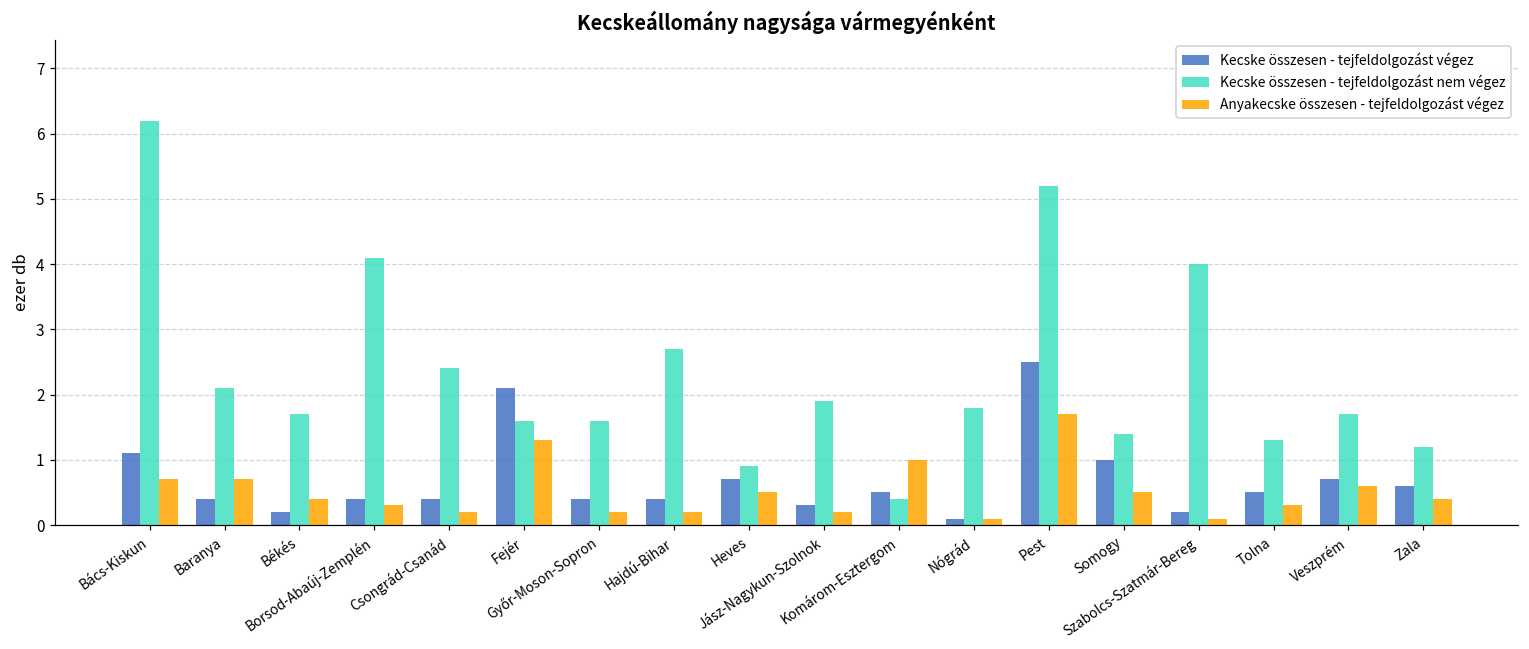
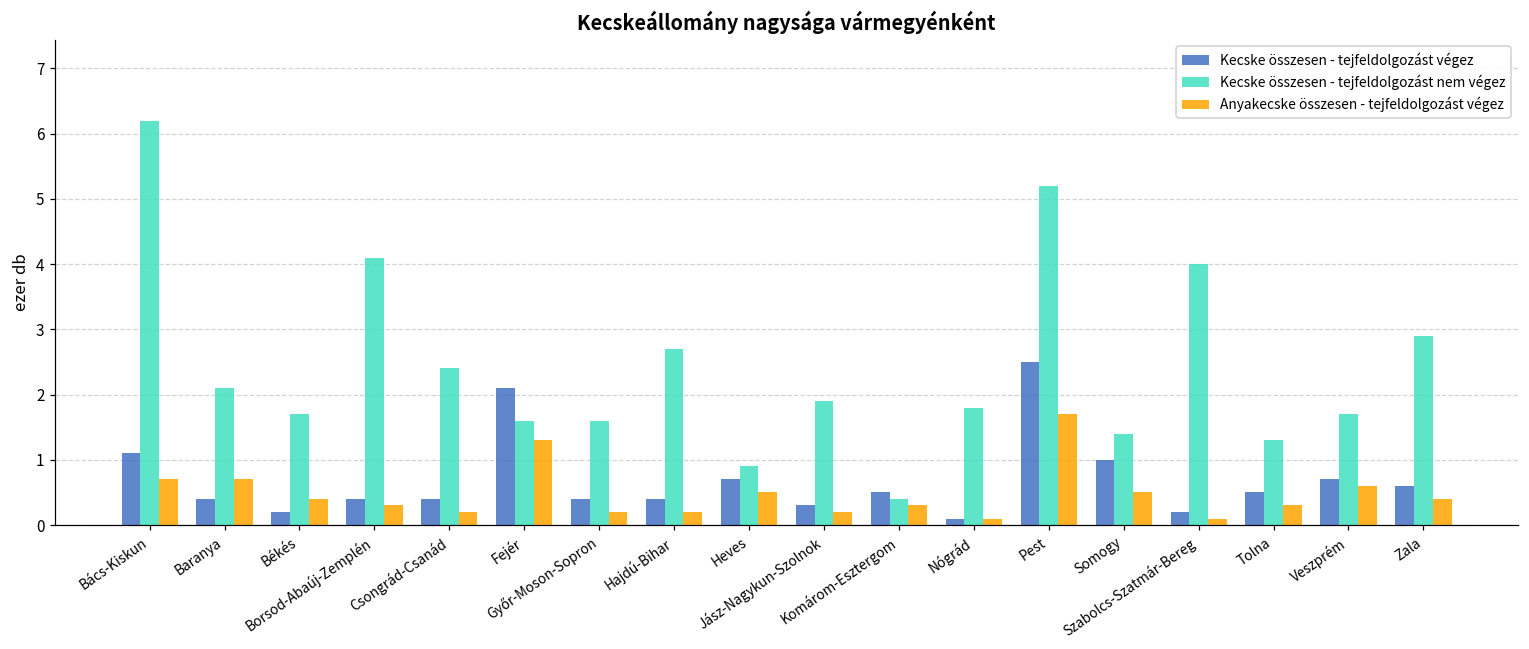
  {
    "Kecske összesen - tejfeldolgozást végez": {
      "Bács-Kiskun": 1.1,
      "Baranya": 0.4,
      "Békés": 0.2,
      "Borsod-Abaúj-Zemplén": 0.4,
      "Csongrád-Csanád": 0.4,
      "Fejér": 2.1,
      "Győr-Moson-Sopron": 0.4,
      "Hajdú-Bihar": 0.4,
      "Heves": 0.7,
      "Jász-Nagykun-Szolnok": 0.3,
      "Komárom-Esztergom": 0.5,
      "Nógrád": 0.1,
      "Pest": 2.5,
      "Somogy": 1.0,
      "Szabolcs-Szatmár-Bereg": 0.2,
      "Tolna": 0.5,
      "Veszprém": 0.7,
      "Zala": 0.6
    },
    "Kecske összesen - tejfeldolgozást nem végez": {
      "Bács-Kiskun": 6.2,
      "Baranya": 2.1,
      "Békés": 1.7,
      "Borsod-Abaúj-Zemplén": 4.1,
      "Csongrád-Csanád": 2.4,
      "Fejér": 1.6,
      "Győr-Moson-Sopron": 1.6,
      "Hajdú-Bihar": 2.7,
      "Heves": 0.9,
      "Jász-Nagykun-Szolnok": 1.9,
      "Komárom-Esztergom": 0.4,
      "Nógrád": 1.8,
      "Pest": 5.2,
      "Somogy": 1.4,
      "Szabolcs-Szatmár-Bereg": 4.0,
      "Tolna": 1.3,
      "Veszprém": 1.7,
-     "Zala": 1.2
+     "Zala": 2.9
    },
    "Anyakecske összesen - tejfeldolgozást végez": {
      "Bács-Kiskun": 0.7,
      "Baranya": 0.7,
      "Békés": 0.4,
      "Borsod-Abaúj-Zemplén": 0.3,
      "Csongrád-Csanád": 0.2,
      "Fejér": 1.3,
      "Győr-Moson-Sopron": 0.2,
      "Hajdú-Bihar": 0.2,
      "Heves": 0.5,
      "Jász-Nagykun-Szolnok": 0.2,
-     "Komárom-Esztergom": 1.0,
+     "Komárom-Esztergom": 0.3,
      "Nógrád": 0.1,
      "Pest": 1.7,
      "Somogy": 0.5,
      "Szabolcs-Szatmár-Bereg": 0.1,
      "Tolna": 0.3,
      "Veszprém": 0.6,
      "Zala": 0.4
    }
  }
